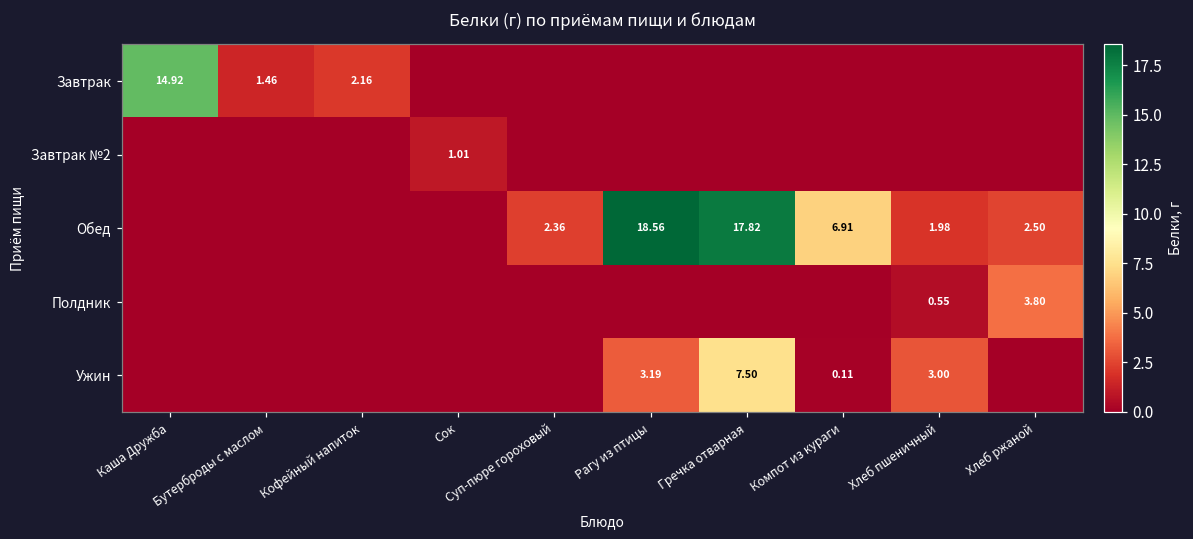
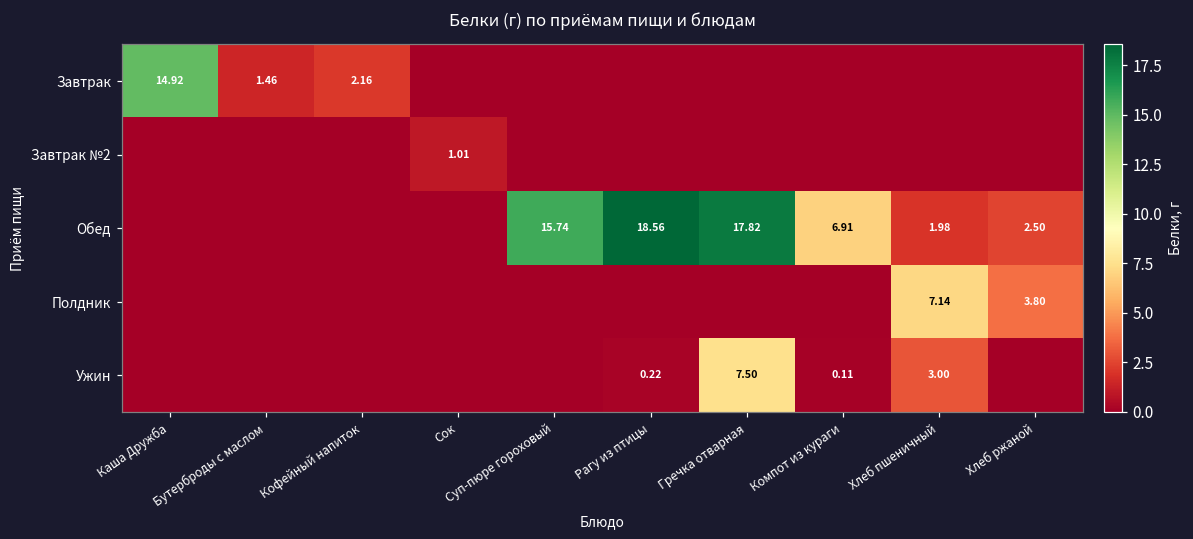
  {
    "Завтрак": {
      "Каша Дружба": 14.92,
      "Бутерброды с маслом": 1.46,
      "Кофейный напиток": 2.16
    },
    "Завтрак №2": {
      "Сок": 1.01
    },
    "Обед": {
-     "Суп-пюре гороховый": 2.36,
+     "Суп-пюре гороховый": 15.74,
      "Рагу из птицы": 18.56,
      "Гречка отварная": 17.82,
      "Компот из кураги": 6.91,
      "Хлеб пшеничный": 1.98,
      "Хлеб ржаной": 2.50
    },
    "Полдник": {
-     "Хлеб пшеничный": 0.55,
+     "Хлеб пшеничный": 7.14,
      "Хлеб ржаной": 3.80
    },
    "Ужин": {
-     "Рагу из птицы": 3.19,
+     "Рагу из птицы": 0.22,
      "Гречка отварная": 7.50,
      "Компот из кураги": 0.11,
      "Хлеб пшеничный": 3.00
    }
  }
